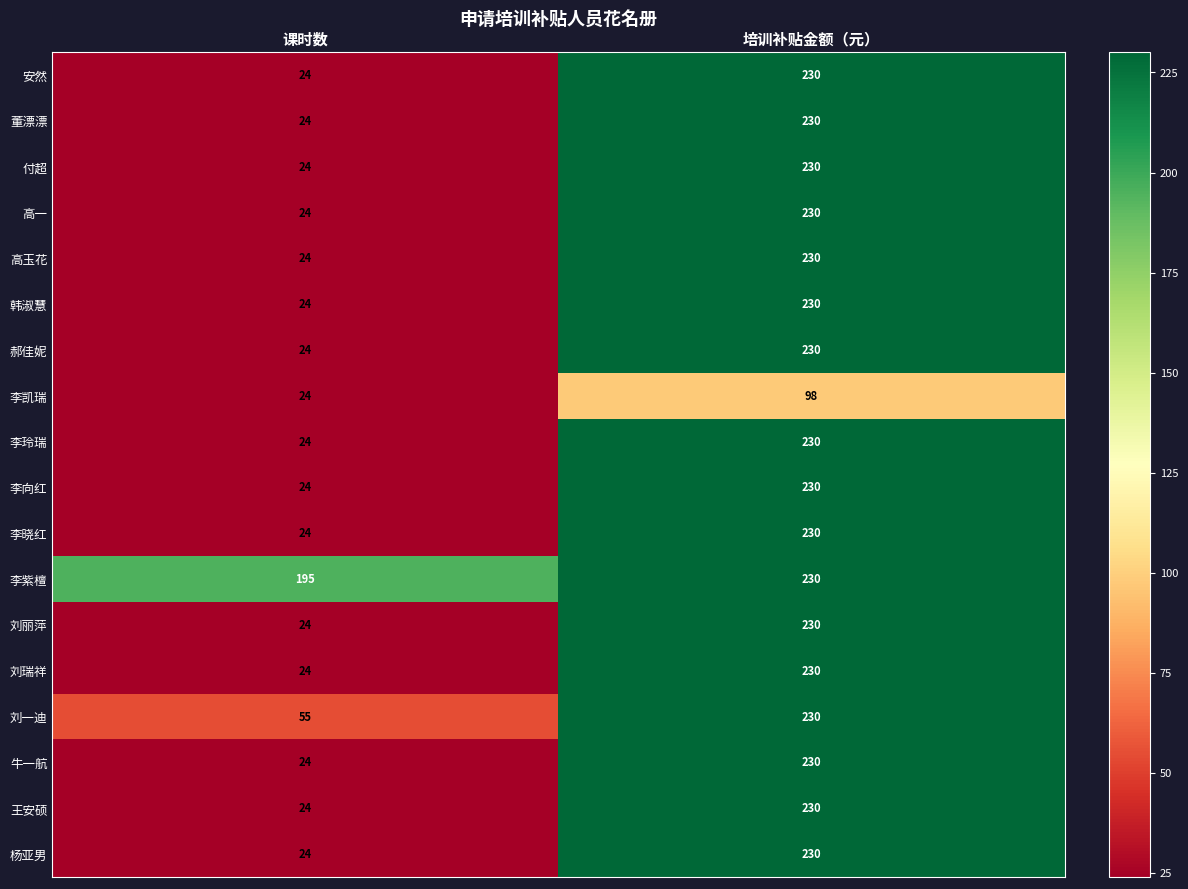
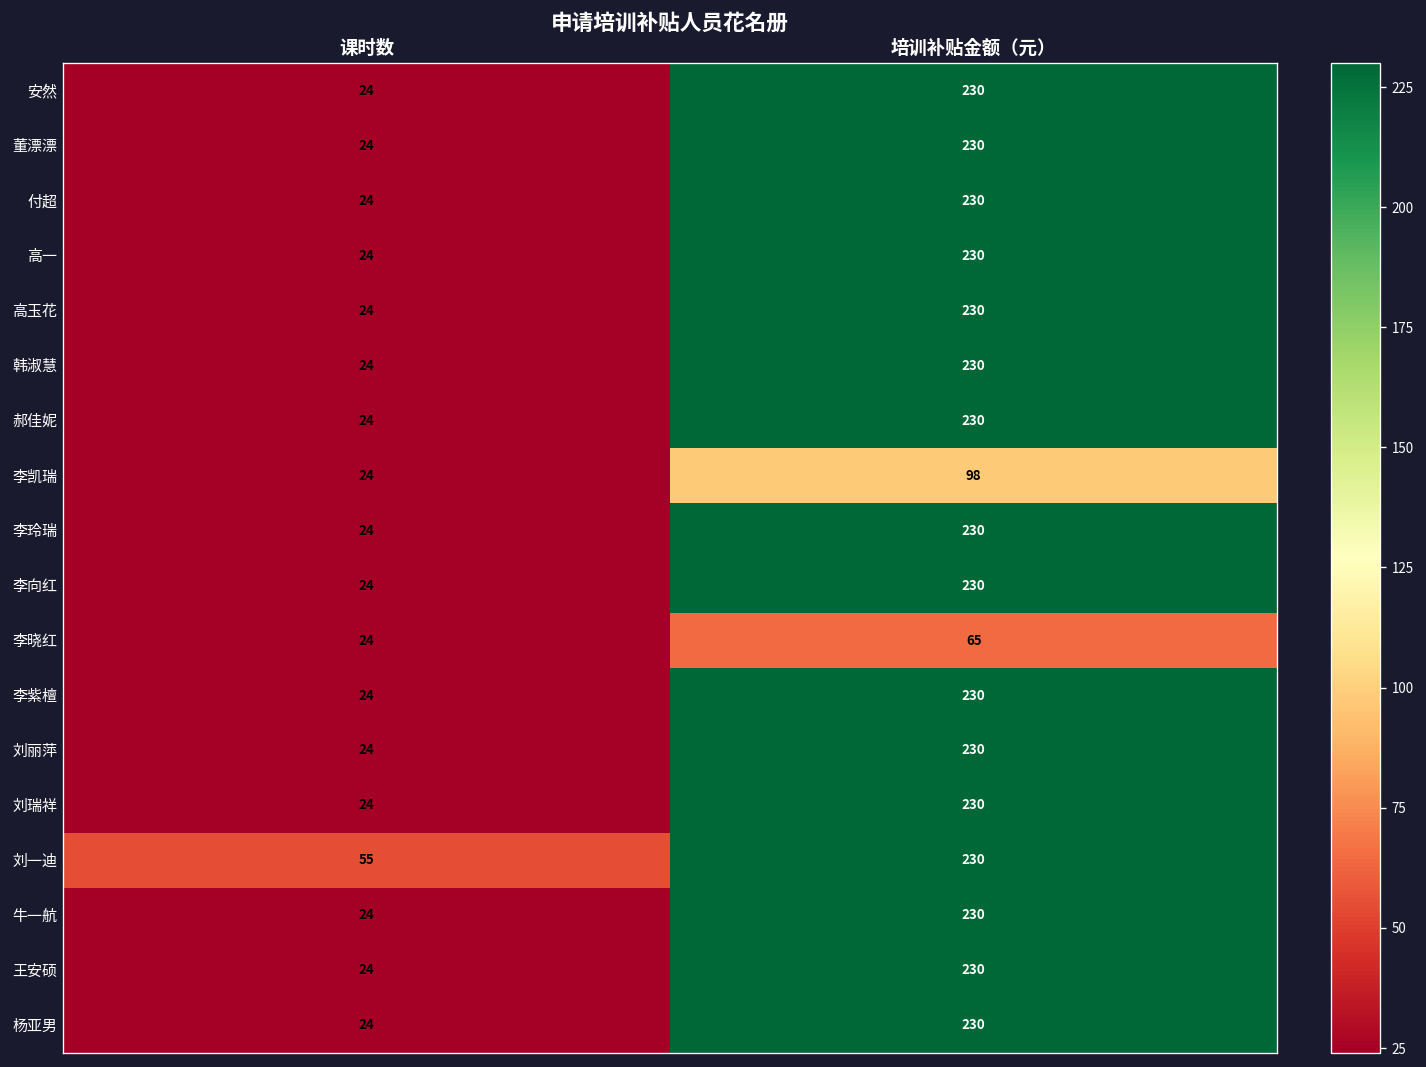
  {
    "安然": {
      "课时数": 24,
      "培训补贴金额（元）": 230
    },
    "董漂漂": {
      "课时数": 24,
      "培训补贴金额（元）": 230
    },
    "付超": {
      "课时数": 24,
      "培训补贴金额（元）": 230
    },
    "高一": {
      "课时数": 24,
      "培训补贴金额（元）": 230
    },
    "高玉花": {
      "课时数": 24,
      "培训补贴金额（元）": 230
    },
    "韩淑慧": {
      "课时数": 24,
      "培训补贴金额（元）": 230
    },
    "郝佳妮": {
      "课时数": 24,
      "培训补贴金额（元）": 230
    },
    "李凯瑞": {
      "课时数": 24,
      "培训补贴金额（元）": 98
    },
    "李玲瑞": {
      "课时数": 24,
      "培训补贴金额（元）": 230
    },
    "李向红": {
      "课时数": 24,
      "培训补贴金额（元）": 230
    },
    "李晓红": {
      "课时数": 24,
-     "培训补贴金额（元）": 230
+     "培训补贴金额（元）": 65
    },
    "李紫檀": {
-     "课时数": 195,
+     "课时数": 24,
      "培训补贴金额（元）": 230
    },
    "刘丽萍": {
      "课时数": 24,
      "培训补贴金额（元）": 230
    },
    "刘瑞祥": {
      "课时数": 24,
      "培训补贴金额（元）": 230
    },
    "刘一迪": {
      "课时数": 55,
      "培训补贴金额（元）": 230
    },
    "牛一航": {
      "课时数": 24,
      "培训补贴金额（元）": 230
    },
    "王安硕": {
      "课时数": 24,
      "培训补贴金额（元）": 230
    },
    "杨亚男": {
      "课时数": 24,
      "培训补贴金额（元）": 230
    }
  }
